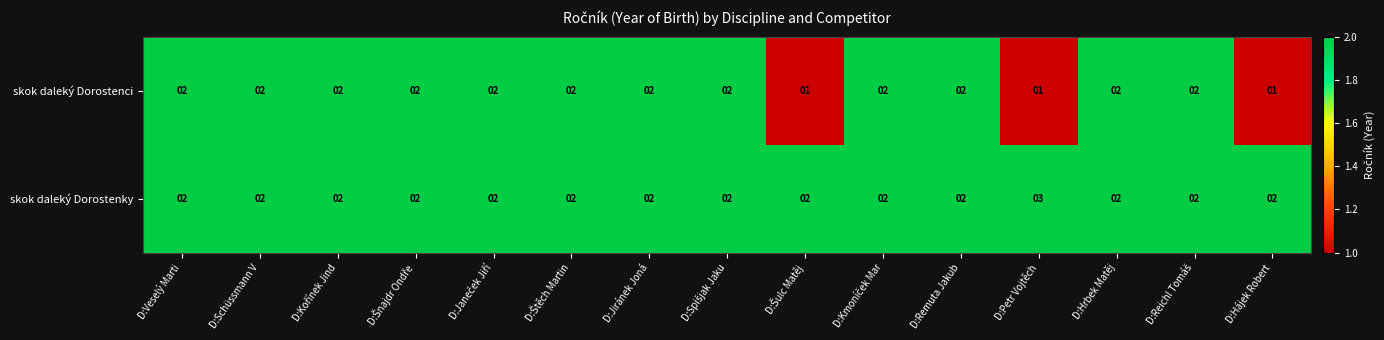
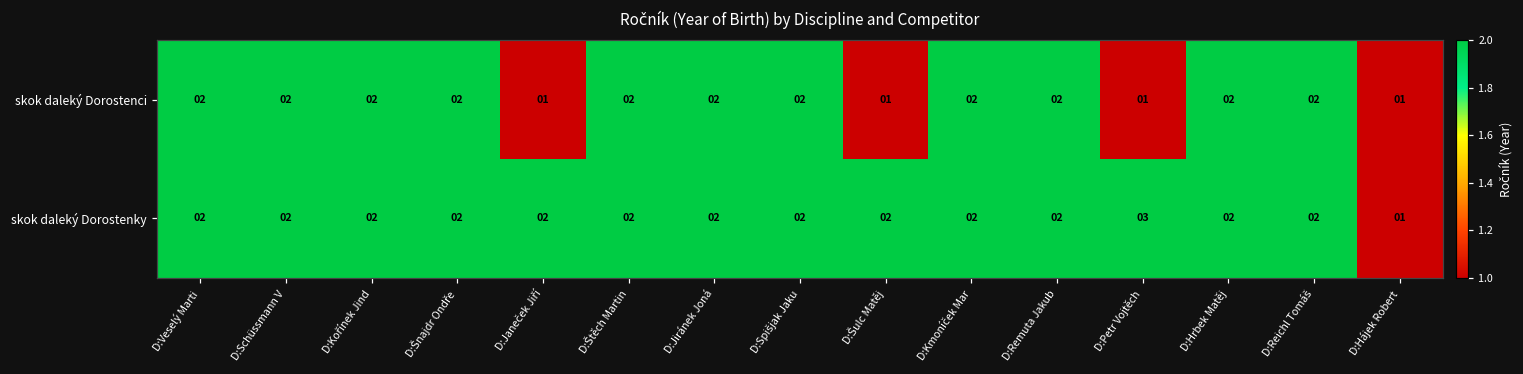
  {
    "skok daleký Dorostenci": {
      "D:Veselý Marti": "02",
      "D:Schüssmann V": "02",
      "D:Kořínek Jind": "02",
      "D:Šnajdr Ondře": "02",
-     "D:Janeček Jiří": "02",
+     "D:Janeček Jiří": "01",
      "D:Štěch Martin": "02",
      "D:Jiránek Joná": "02",
      "D:Spišjak Jaku": "02",
      "D:Šulc Matěj": "01",
      "D:Kmoníček Mar": "02",
      "D:Remuta Jakub": "02",
      "D:Petr Vojtěch": "01",
      "D:Hrbek Matěj": "02",
      "D:Reichl Tomáš": "02",
      "D:Hájek Robert": "01"
    },
    "skok daleký Dorostenky": {
      "D:Veselý Marti": "02",
      "D:Schüssmann V": "02",
      "D:Kořínek Jind": "02",
      "D:Šnajdr Ondře": "02",
      "D:Janeček Jiří": "02",
      "D:Štěch Martin": "02",
      "D:Jiránek Joná": "02",
      "D:Spišjak Jaku": "02",
      "D:Šulc Matěj": "02",
      "D:Kmoníček Mar": "02",
      "D:Remuta Jakub": "02",
      "D:Petr Vojtěch": "03",
      "D:Hrbek Matěj": "02",
      "D:Reichl Tomáš": "02",
-     "D:Hájek Robert": "02"
+     "D:Hájek Robert": "01"
    }
  }
